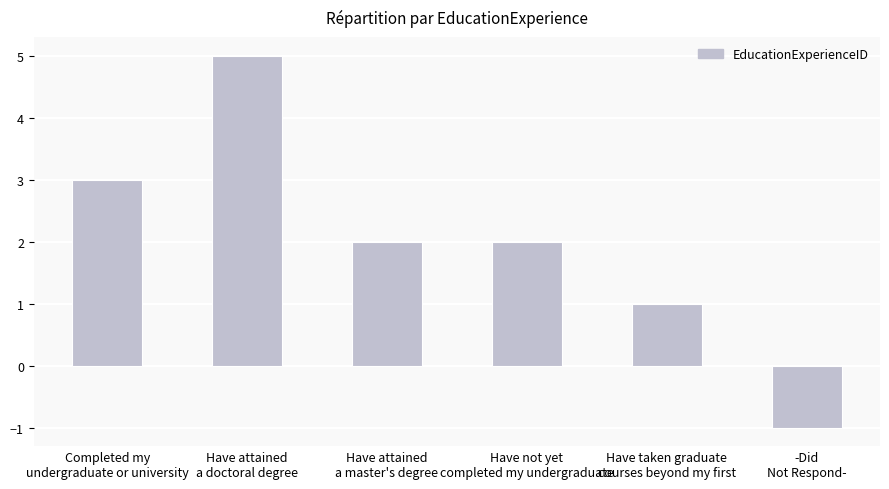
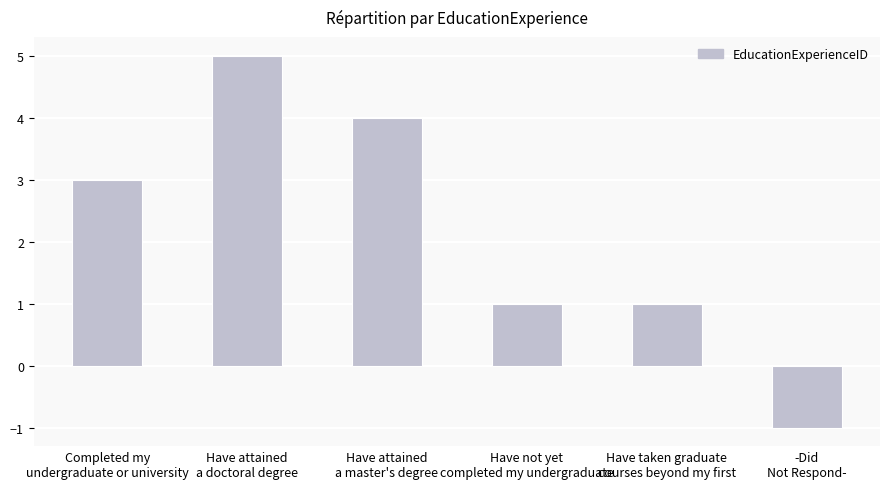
  {
    "Completed my undergraduate or university": 3,
    "Have attained a doctoral degree": 5,
-   "Have attained a master's degree": 2,
-   "Have not yet completed my undergraduate": 2,
+   "Have attained a master's degree": 4,
+   "Have not yet completed my undergraduate": 1,
    "Have taken graduate courses beyond my first": 1,
    "-Did Not Respond-": -1
  }
